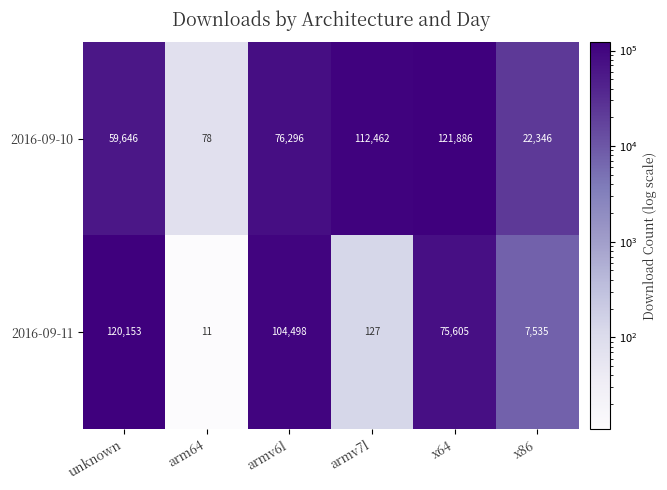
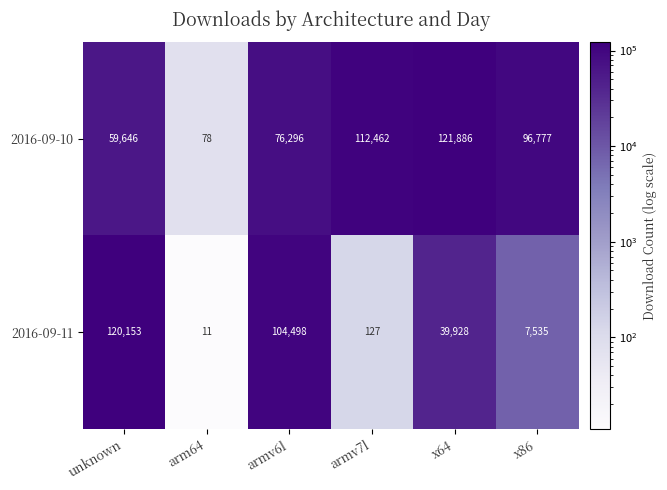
  {
    "2016-09-10": {
      "unknown": "59,646",
      "arm64": "78",
      "armv6l": "76,296",
      "armv7l": "112,462",
      "x64": "121,886",
-     "x86": "22,346"
+     "x86": "96,777"
    },
    "2016-09-11": {
      "unknown": "120,153",
      "arm64": "11",
      "armv6l": "104,498",
      "armv7l": "127",
-     "x64": "75,605",
+     "x64": "39,928",
      "x86": "7,535"
    }
  }
